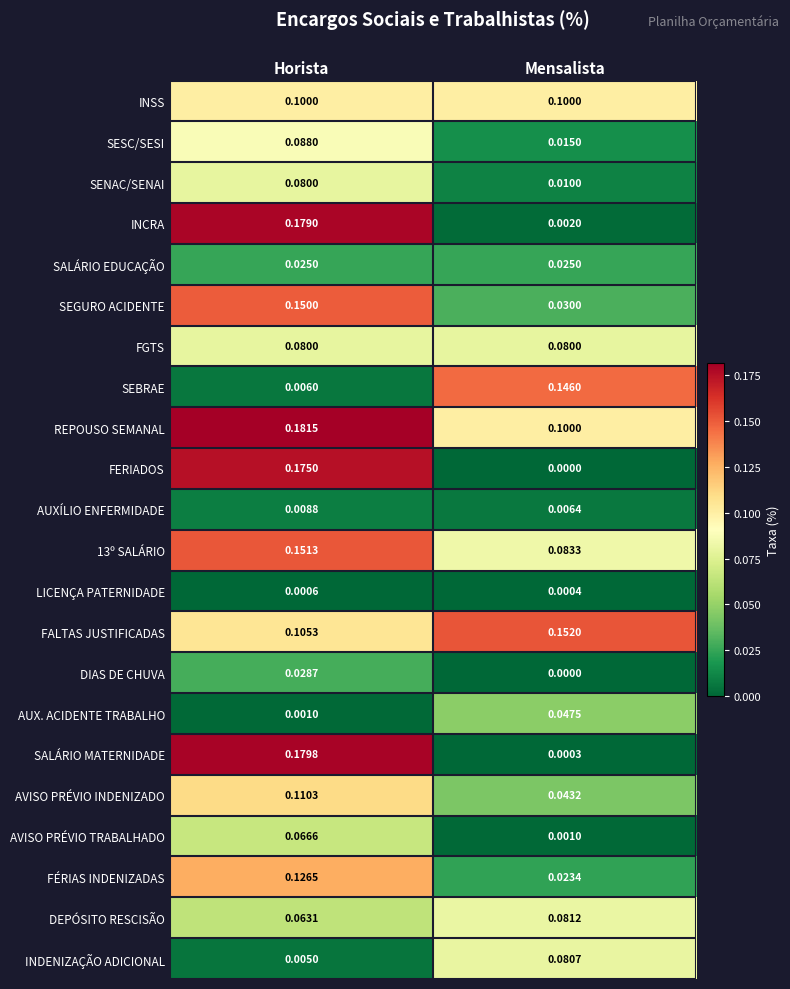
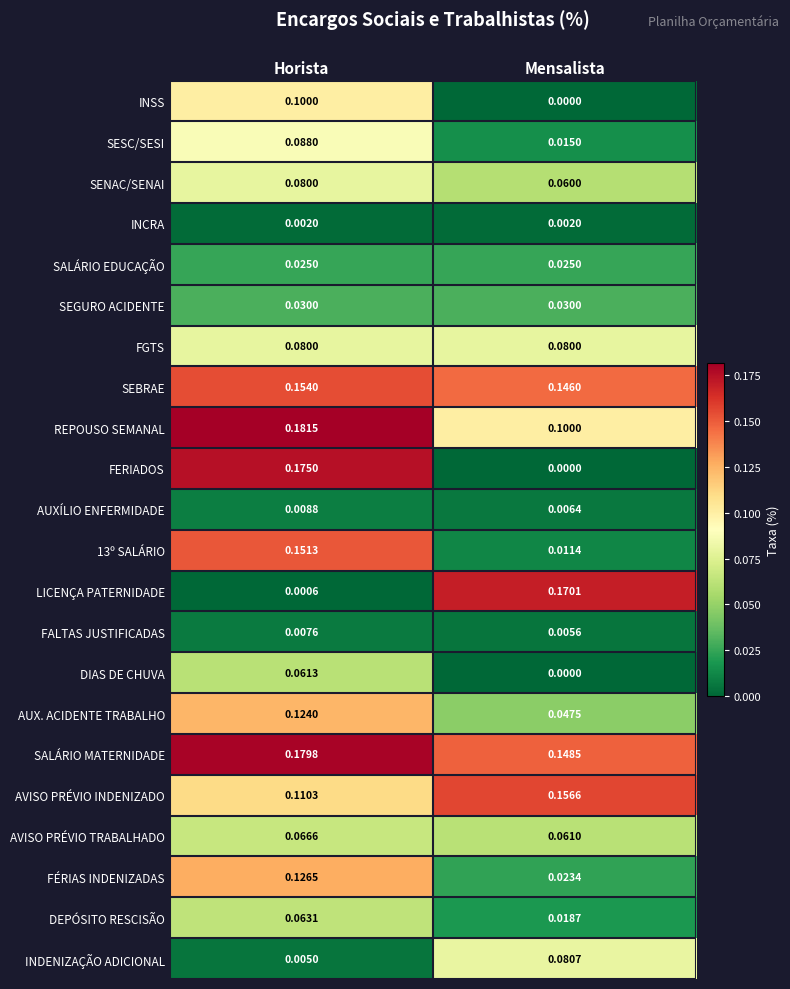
  {
    "INSS": {
      "Horista": 0.1000,
-     "Mensalista": 0.1000
+     "Mensalista": 0.0000
    },
    "SESC/SESI": {
      "Horista": 0.0880,
      "Mensalista": 0.0150
    },
    "SENAC/SENAI": {
      "Horista": 0.0800,
-     "Mensalista": 0.0100
+     "Mensalista": 0.0600
    },
    "INCRA": {
-     "Horista": 0.1790,
+     "Horista": 0.0020,
      "Mensalista": 0.0020
    },
    "SALÁRIO EDUCAÇÃO": {
      "Horista": 0.0250,
      "Mensalista": 0.0250
    },
    "SEGURO ACIDENTE": {
-     "Horista": 0.1500,
+     "Horista": 0.0300,
      "Mensalista": 0.0300
    },
    "FGTS": {
      "Horista": 0.0800,
      "Mensalista": 0.0800
    },
    "SEBRAE": {
-     "Horista": 0.0060,
+     "Horista": 0.1540,
      "Mensalista": 0.1460
    },
    "REPOUSO SEMANAL": {
      "Horista": 0.1815,
      "Mensalista": 0.1000
    },
    "FERIADOS": {
      "Horista": 0.1750,
      "Mensalista": 0.0000
    },
    "AUXÍLIO ENFERMIDADE": {
      "Horista": 0.0088,
      "Mensalista": 0.0064
    },
    "13º SALÁRIO": {
      "Horista": 0.1513,
-     "Mensalista": 0.0833
+     "Mensalista": 0.0114
    },
    "LICENÇA PATERNIDADE": {
      "Horista": 0.0006,
-     "Mensalista": 0.0004
+     "Mensalista": 0.1701
    },
    "FALTAS JUSTIFICADAS": {
-     "Horista": 0.1053,
-     "Mensalista": 0.1520
+     "Horista": 0.0076,
+     "Mensalista": 0.0056
    },
    "DIAS DE CHUVA": {
-     "Horista": 0.0287,
+     "Horista": 0.0613,
      "Mensalista": 0.0000
    },
    "AUX. ACIDENTE TRABALHO": {
-     "Horista": 0.0010,
+     "Horista": 0.1240,
      "Mensalista": 0.0475
    },
    "SALÁRIO MATERNIDADE": {
      "Horista": 0.1798,
-     "Mensalista": 0.0003
+     "Mensalista": 0.1485
    },
    "AVISO PRÉVIO INDENIZADO": {
      "Horista": 0.1103,
-     "Mensalista": 0.0432
+     "Mensalista": 0.1566
    },
    "AVISO PRÉVIO TRABALHADO": {
      "Horista": 0.0666,
-     "Mensalista": 0.0010
+     "Mensalista": 0.0610
    },
    "FÉRIAS INDENIZADAS": {
      "Horista": 0.1265,
      "Mensalista": 0.0234
    },
    "DEPÓSITO RESCISÃO": {
      "Horista": 0.0631,
-     "Mensalista": 0.0812
+     "Mensalista": 0.0187
    },
    "INDENIZAÇÃO ADICIONAL": {
      "Horista": 0.0050,
      "Mensalista": 0.0807
    }
  }
